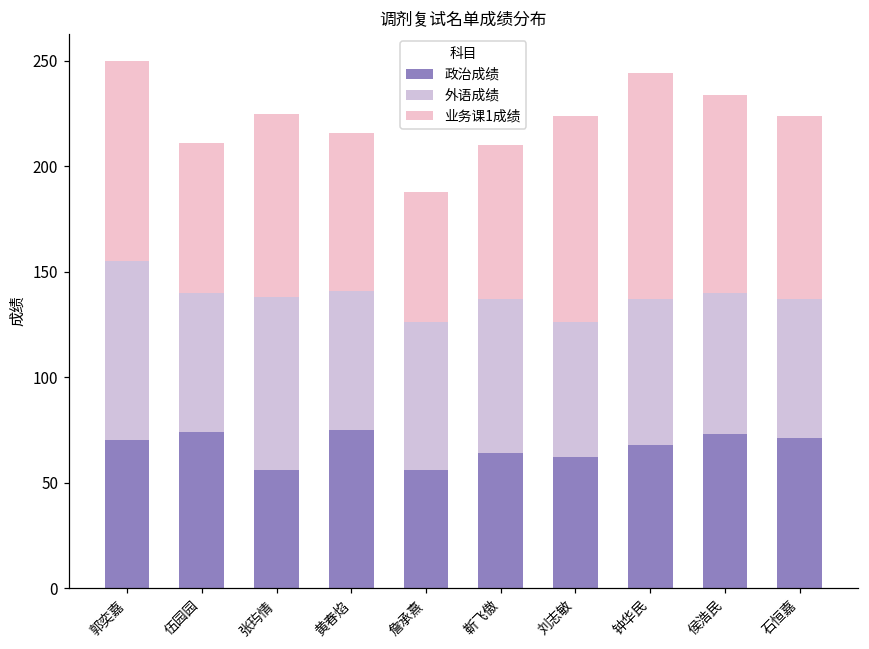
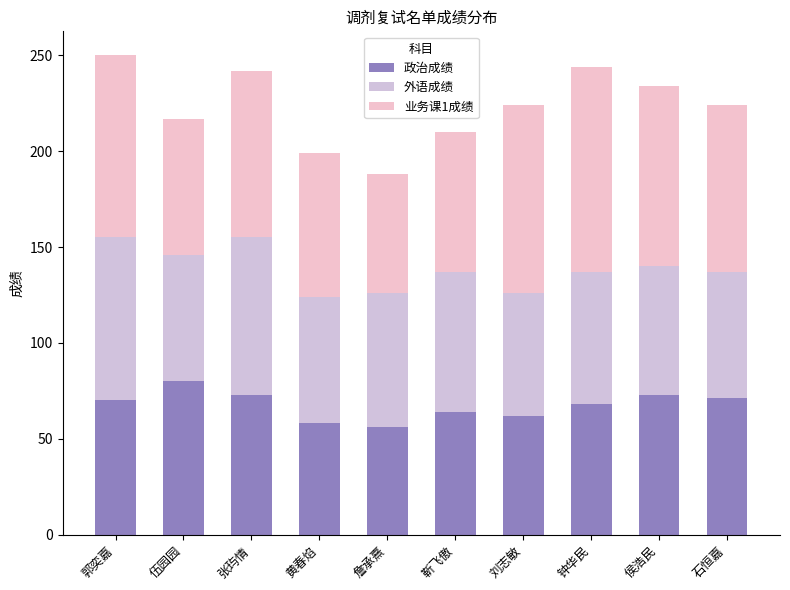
  {
    "政治成绩": {
      "郭奕嘉": 70,
-     "伍园园": 74,
-     "张玙情": 56,
-     "黄春焰": 75,
+     "伍园园": 80,
+     "张玙情": 73,
+     "黄春焰": 58,
      "詹承熹": 56,
      "靳飞傲": 64,
      "刘志敏": 62,
      "钟华民": 68,
      "侯浩民": 73,
      "石恒嘉": 71
    }
  }
